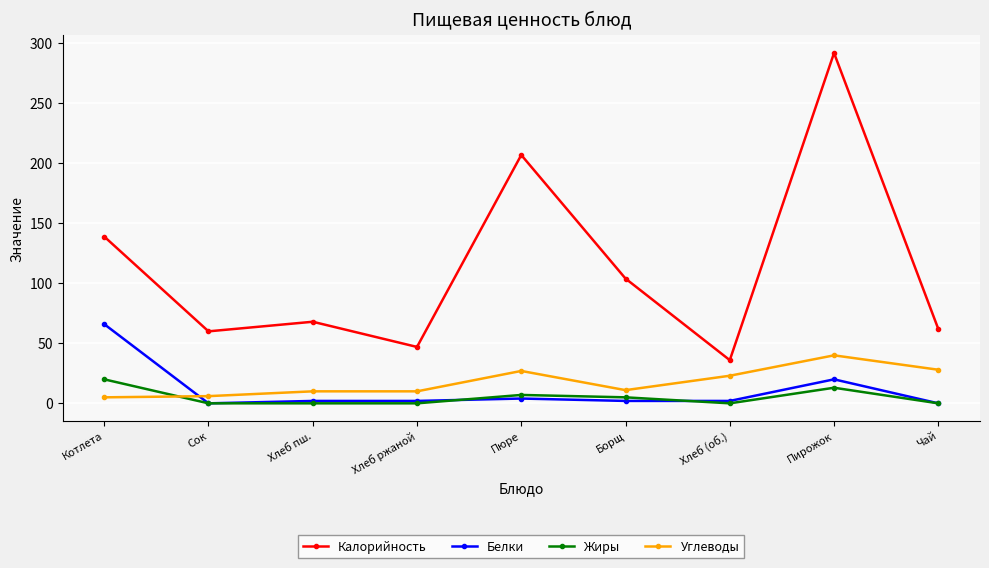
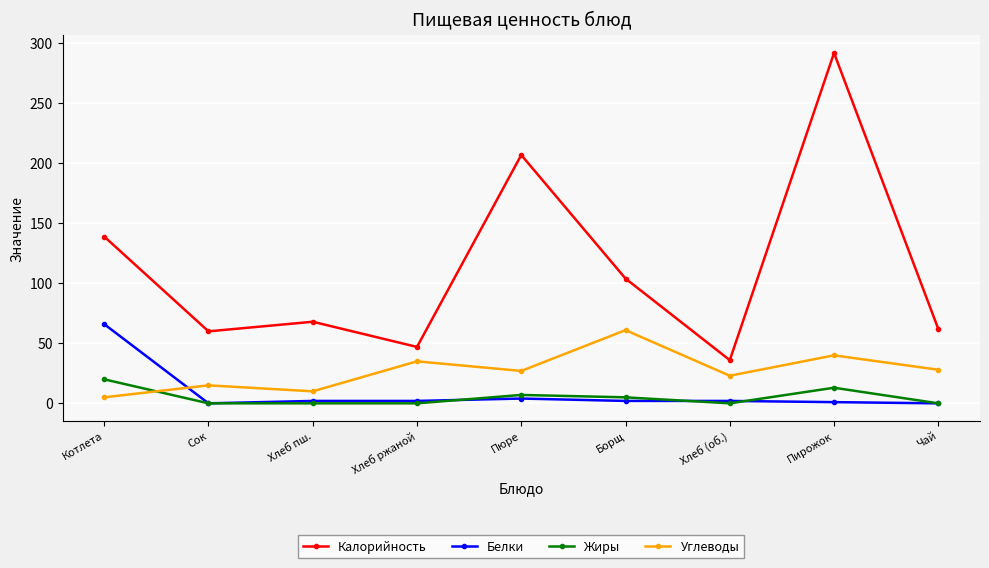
  {
    "Калорийность": {
      "Котлета": 139,
      "Сок": 60,
      "Хлеб пш.": 68,
      "Хлеб ржаной": 47,
      "Пюре": 207,
      "Борщ": 104,
      "Хлеб (об.)": 36,
      "Пирожок": 292,
      "Чай": 62
    },
    "Белки": {
      "Котлета": 66,
      "Пюре": 4,
      "Борщ": 2,
-     "Пирожок": 20
+     "Пирожок": 1
    },
    "Жиры": {
      "Котлета": 20,
      "Пюре": 7,
      "Борщ": 5,
      "Пирожок": 13
    },
    "Углеводы": {
      "Котлета": 5,
-     "Сок": 6,
+     "Сок": 15,
      "Хлеб пш.": 10,
-     "Хлеб ржаной": 10,
+     "Хлеб ржаной": 35,
      "Пюре": 27,
-     "Борщ": 11,
+     "Борщ": 61,
      "Хлеб (об.)": 23,
      "Пирожок": 40,
      "Чай": 28
    }
  }
